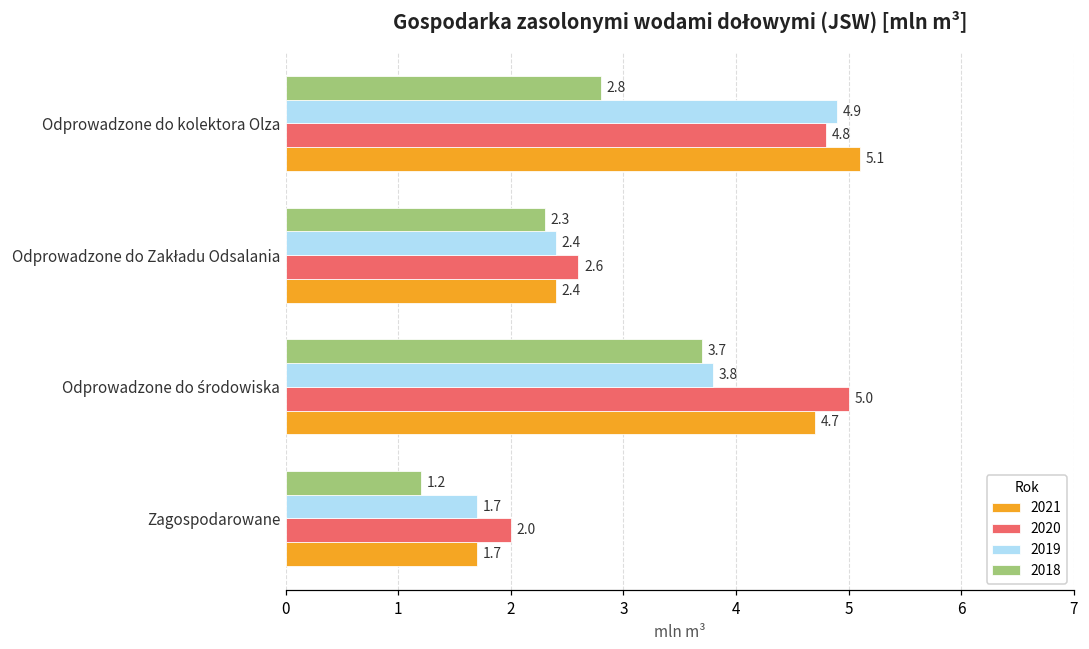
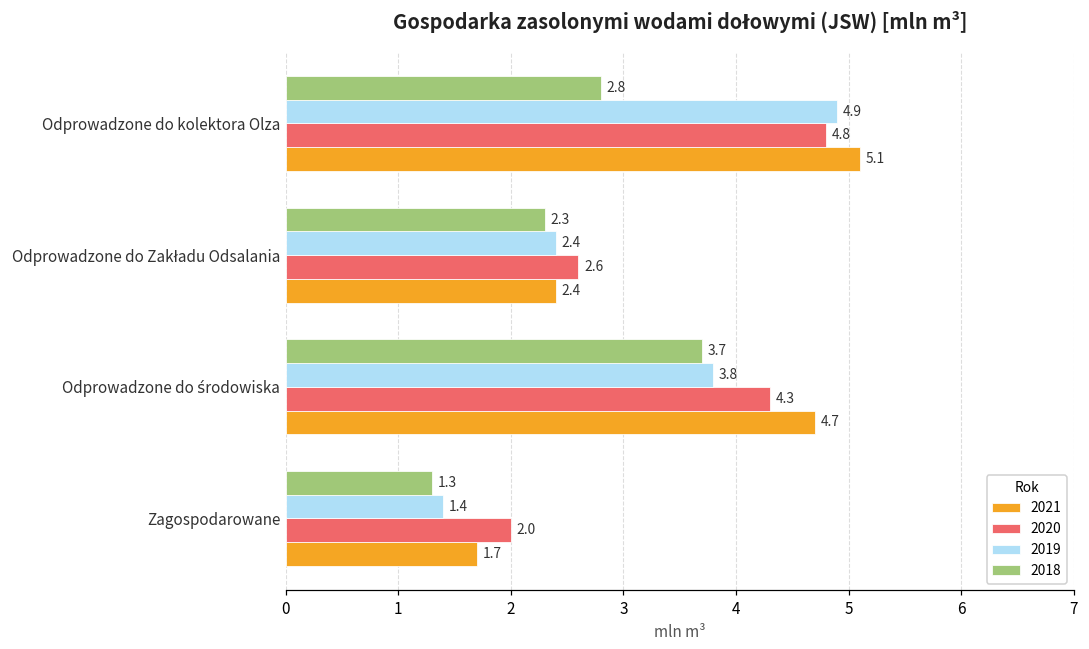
  {
    "2021": {
      "Odprowadzone do kolektora Olza": 5.1,
      "Odprowadzone do Zakładu Odsalania": 2.4,
      "Odprowadzone do środowiska": 4.7,
      "Zagospodarowane": 1.7
    },
    "2020": {
      "Odprowadzone do kolektora Olza": 4.8,
      "Odprowadzone do Zakładu Odsalania": 2.6,
-     "Odprowadzone do środowiska": 5.0,
+     "Odprowadzone do środowiska": 4.3,
      "Zagospodarowane": 2.0
    },
    "2019": {
      "Odprowadzone do kolektora Olza": 4.9,
      "Odprowadzone do Zakładu Odsalania": 2.4,
      "Odprowadzone do środowiska": 3.8,
-     "Zagospodarowane": 1.7
+     "Zagospodarowane": 1.4
    },
    "2018": {
      "Odprowadzone do kolektora Olza": 2.8,
      "Odprowadzone do Zakładu Odsalania": 2.3,
      "Odprowadzone do środowiska": 3.7,
-     "Zagospodarowane": 1.2
+     "Zagospodarowane": 1.3
    }
  }
